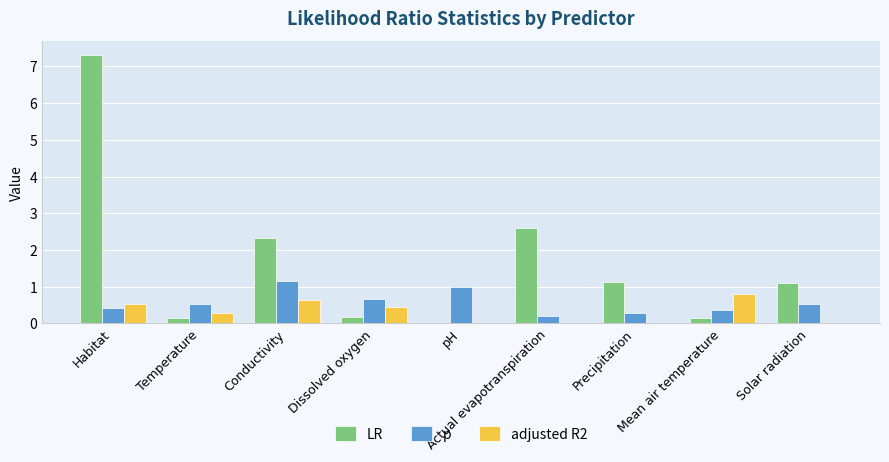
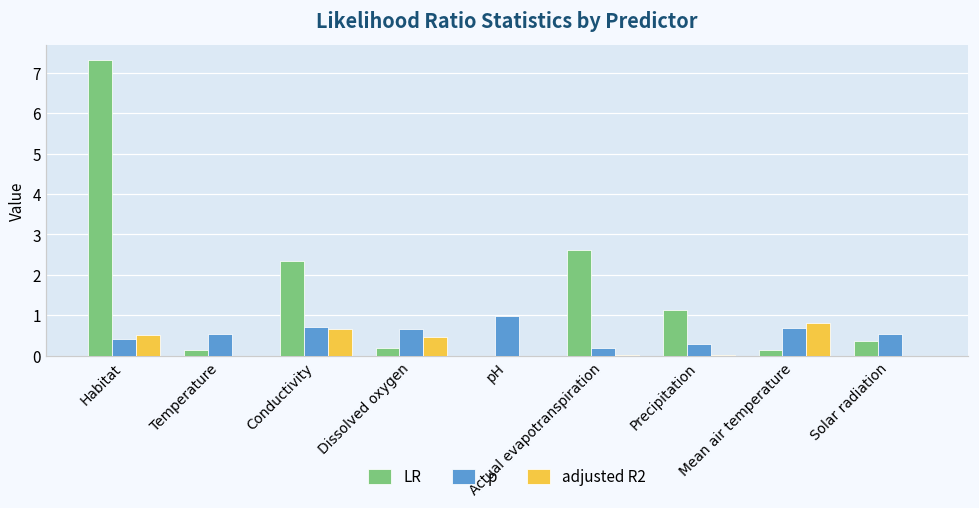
  {
    "LR": {
      "Habitat": 7.3,
      "Temperature": 0.2,
      "Conductivity": 2.3,
      "Dissolved oxygen": 0.2,
      "pH": 0.0,
      "Actual evapotranspiration": 2.6,
      "Precipitation": 1.1,
      "Mean air temperature": 0.2,
-     "Solar radiation": 1.1
+     "Solar radiation": 0.4
    },
    "p": {
      "Habitat": 0.4,
      "Temperature": 0.5,
-     "Conductivity": 1.2,
+     "Conductivity": 0.7,
      "Dissolved oxygen": 0.7,
      "pH": 1.0,
      "Actual evapotranspiration": 0.2,
      "Precipitation": 0.3,
-     "Mean air temperature": 0.4,
+     "Mean air temperature": 0.7,
      "Solar radiation": 0.5
    },
    "adjusted R2": {
      "Habitat": 0.5,
-     "Temperature": 0.3,
+     "Temperature": 0.0,
      "Conductivity": 0.6,
      "Dissolved oxygen": 0.5,
      "Mean air temperature": 0.8
    }
  }
